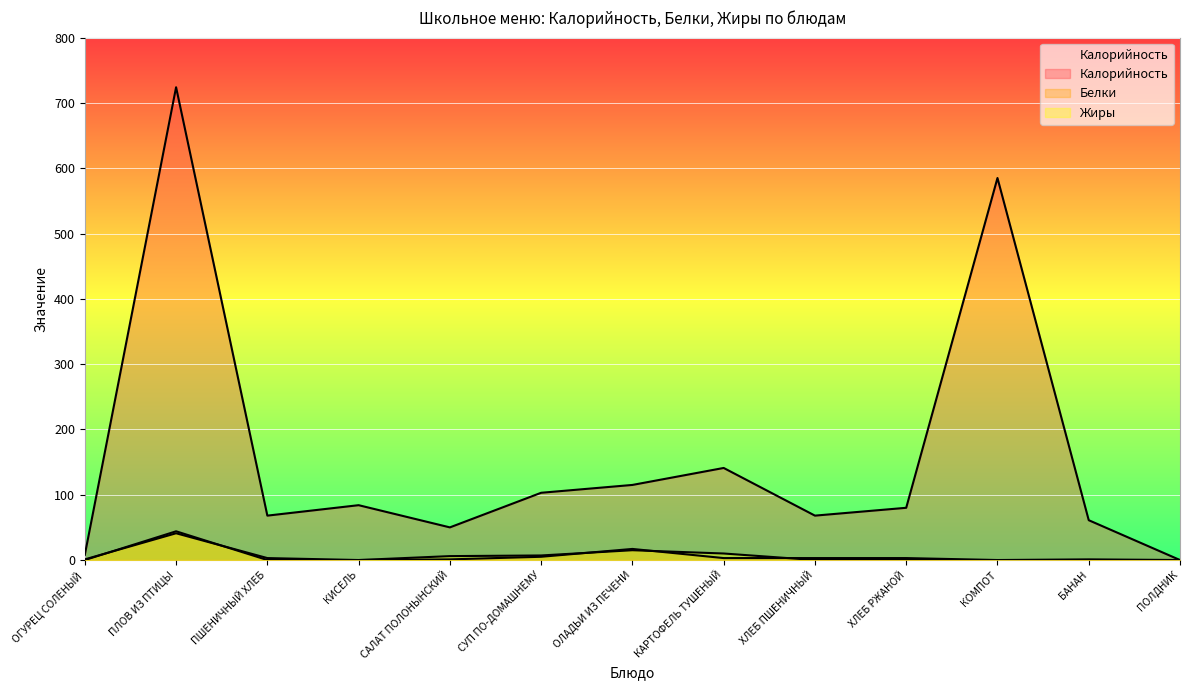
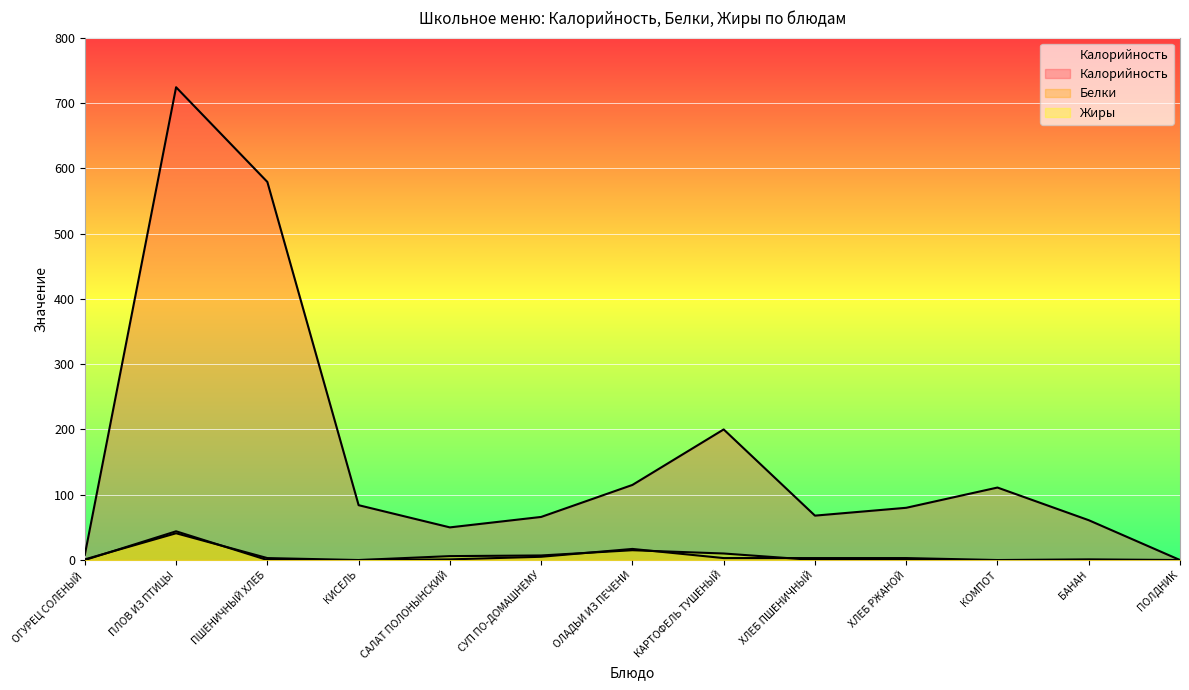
  {
    "Калорийность": {
      "ОГУРЕЦ СОЛЕНЫЙ": 10,
      "ПЛОВ ИЗ ПТИЦЫ": 720,
-     "ПШЕНИЧНЫЙ ХЛЕБ": 70,
+     "ПШЕНИЧНЫЙ ХЛЕБ": 580,
      "КИСЕЛЬ": 80,
      "САЛАТ ПОЛОНЫНСКИЙ": 50,
-     "СУП ПО-ДОМАШНЕМУ": 100,
+     "СУП ПО-ДОМАШНЕМУ": 70,
      "ОЛАДЬИ ИЗ ПЕЧЕНИ": 120,
-     "КАРТОФЕЛЬ ТУШЕНЫЙ": 140,
+     "КАРТОФЕЛЬ ТУШЕНЫЙ": 200,
      "ХЛЕБ ПШЕНИЧНЫЙ": 70,
      "ХЛЕБ РЖАНОЙ": 80,
-     "КОМПОТ": 590,
+     "КОМПОТ": 110,
      "БАНАН": 60
    }
  }
